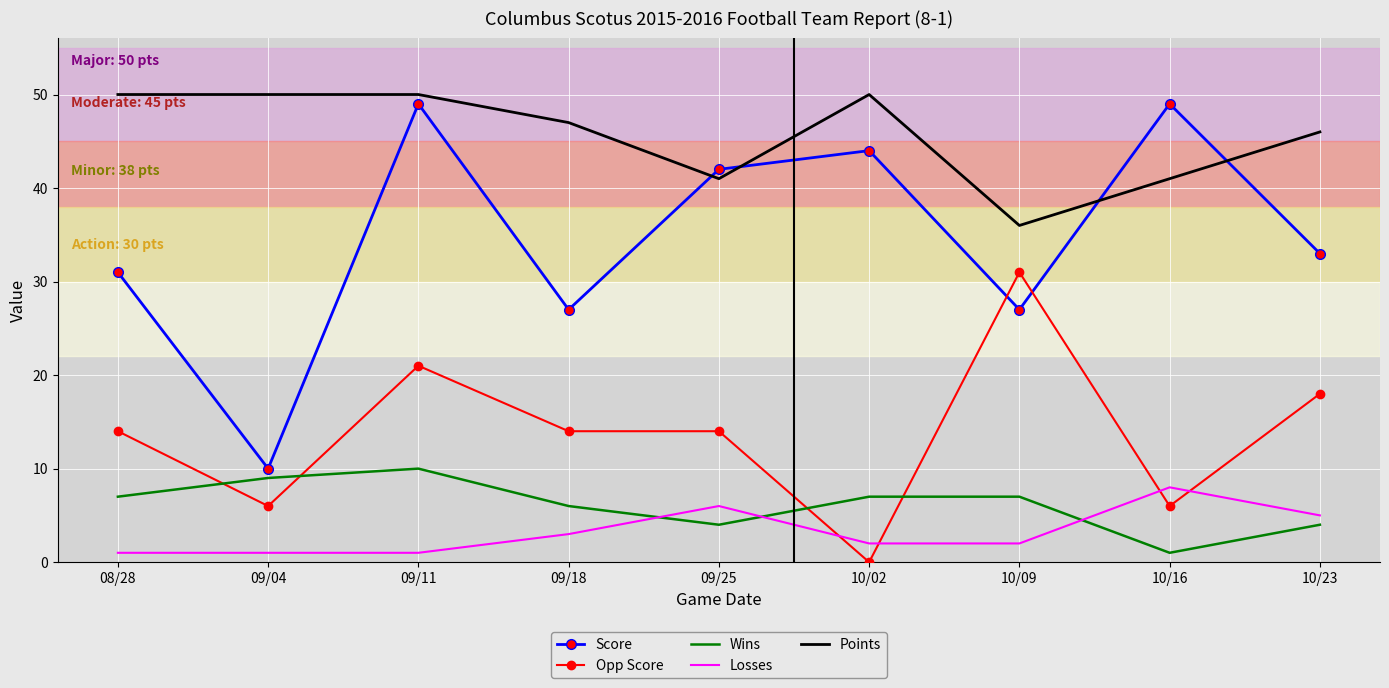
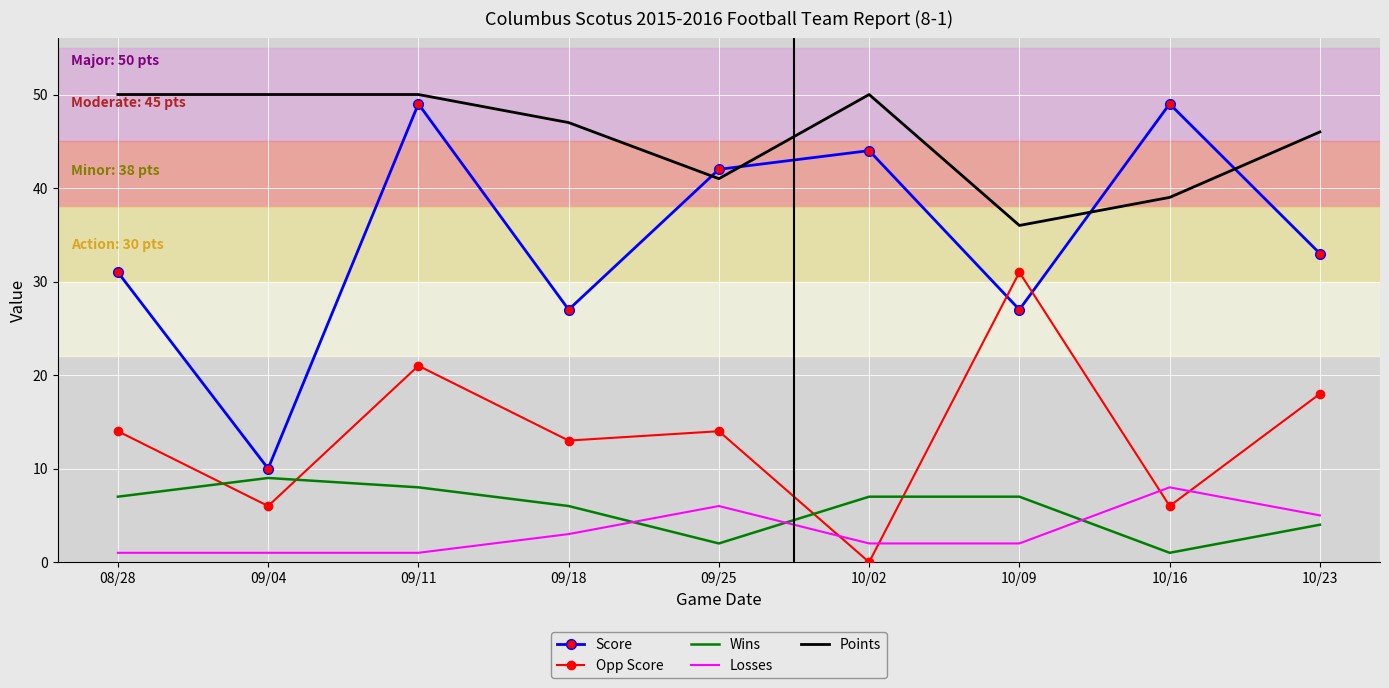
  {
    "Score": {
      "09/04": 10,
      "09/11": 49,
      "09/18": 27,
      "09/25": 42,
      "10/02": 44,
      "10/09": 27,
      "10/16": 49,
      "10/23": 33
    },
    "Opp Score": {
      "08/28": 14,
      "09/04": 6,
      "09/11": 21,
-     "09/18": 14,
+     "09/18": 13,
      "09/25": 14,
      "10/02": 0,
      "10/09": 31,
      "10/16": 6,
      "10/23": 18
    },
    "Wins": {
      "08/28": 7,
      "09/04": 9,
-     "09/11": 10,
+     "09/11": 8,
      "09/18": 6,
-     "09/25": 4,
+     "09/25": 2,
      "10/02": 7,
      "10/09": 7,
      "10/16": 1,
      "10/23": 4
    },
    "Losses": {
      "08/28": 1,
      "09/04": 1,
      "09/11": 1,
      "09/18": 3,
      "09/25": 6,
      "10/02": 2,
      "10/09": 2,
      "10/16": 8,
      "10/23": 5
    },
    "Points": {
      "09/04": 50,
      "09/11": 50,
      "09/18": 47,
      "09/25": 41,
      "10/02": 50,
      "10/09": 36,
-     "10/16": 41,
+     "10/16": 39,
      "10/23": 46
    }
  }
